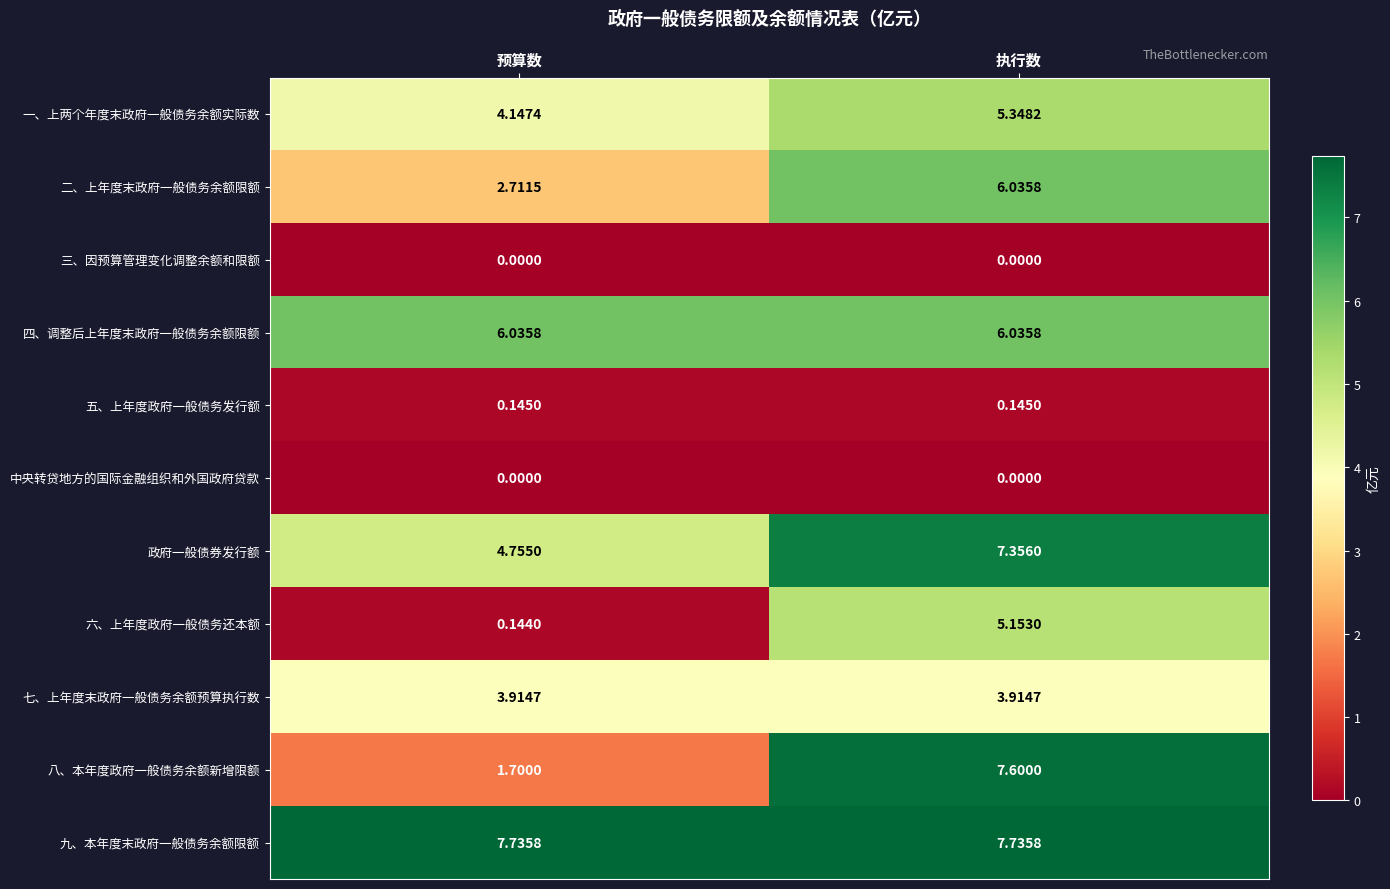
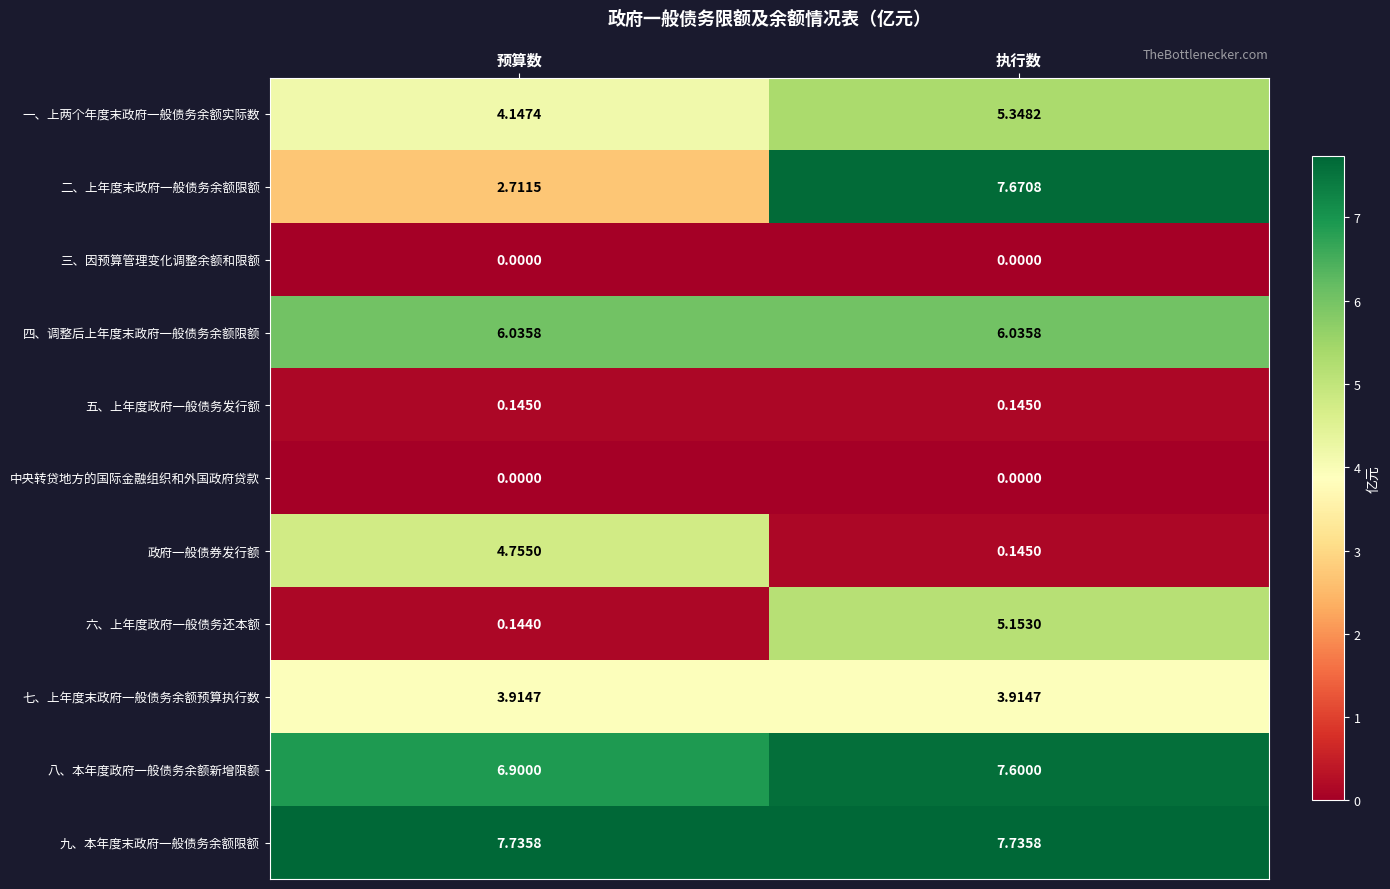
  {
    "一、上两个年度末政府一般债务余额实际数": {
      "预算数": 4.1474,
      "执行数": 5.3482
    },
    "二、上年度末政府一般债务余额限额": {
      "预算数": 2.7115,
-     "执行数": 6.0358
+     "执行数": 7.6708
    },
    "三、因预算管理变化调整余额和限额": {
      "预算数": 0.0000,
      "执行数": 0.0000
    },
    "四、调整后上年度末政府一般债务余额限额": {
      "预算数": 6.0358,
      "执行数": 6.0358
    },
    "五、上年度政府一般债务发行额": {
      "预算数": 0.1450,
      "执行数": 0.1450
    },
    "中央转贷地方的国际金融组织和外国政府贷款": {
      "预算数": 0.0000,
      "执行数": 0.0000
    },
    "政府一般债券发行额": {
      "预算数": 4.7550,
-     "执行数": 7.3560
+     "执行数": 0.1450
    },
    "六、上年度政府一般债务还本额": {
      "预算数": 0.1440,
      "执行数": 5.1530
    },
    "七、上年度末政府一般债务余额预算执行数": {
      "预算数": 3.9147,
      "执行数": 3.9147
    },
    "八、本年度政府一般债务余额新增限额": {
-     "预算数": 1.7000,
+     "预算数": 6.9000,
      "执行数": 7.6000
    },
    "九、本年度末政府一般债务余额限额": {
      "预算数": 7.7358,
      "执行数": 7.7358
    }
  }
